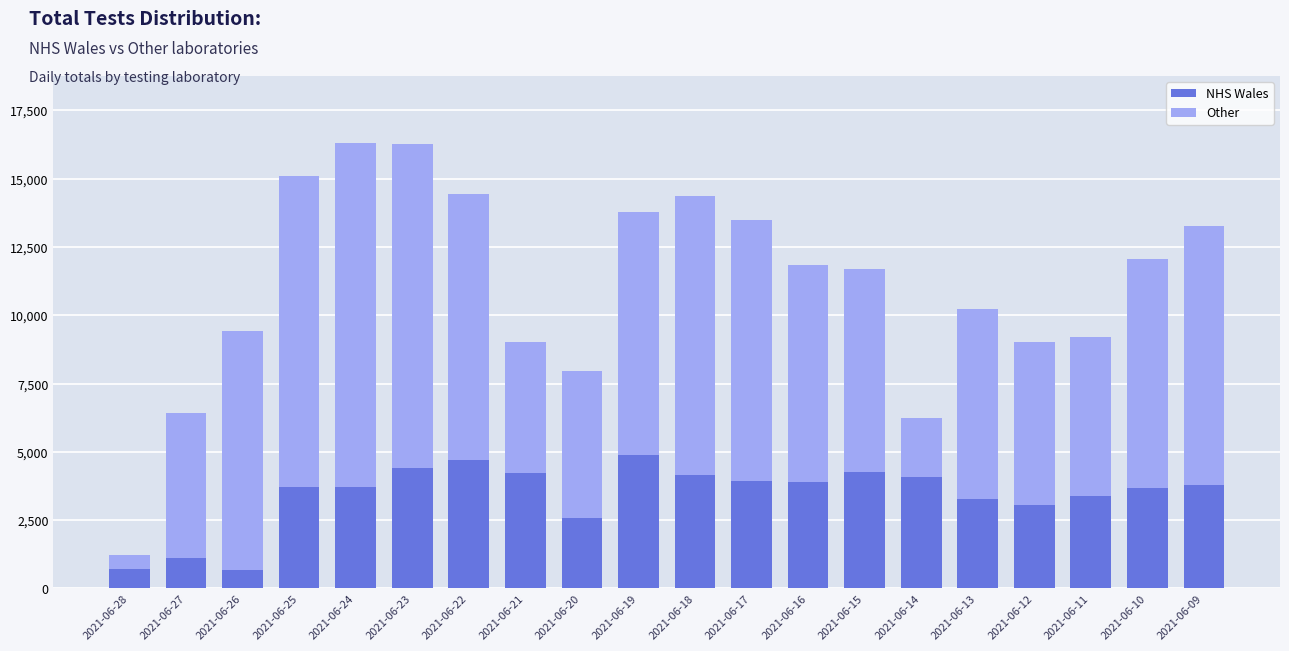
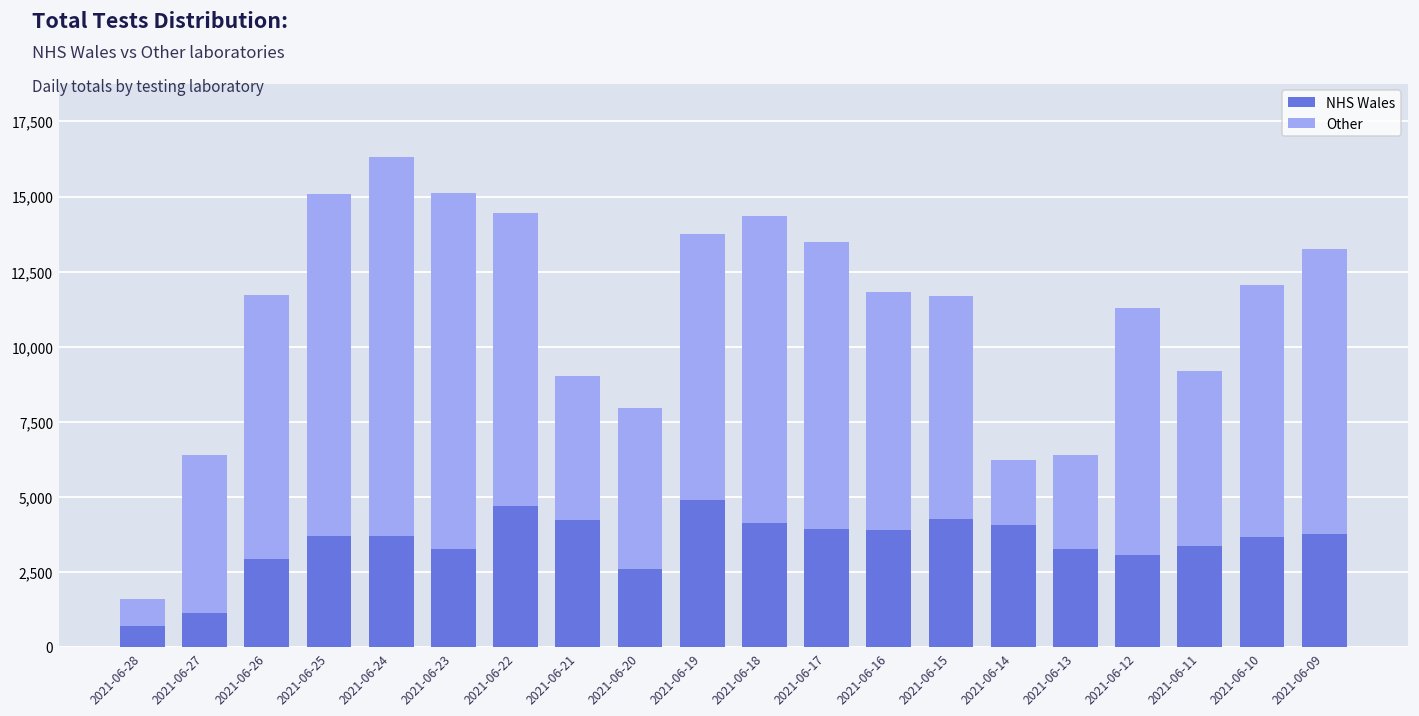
  {
    "NHS Wales": {
      "2021-06-28": "700",
      "2021-06-27": "1,100",
-     "2021-06-26": "700",
+     "2021-06-26": "3,000",
      "2021-06-25": "3,700",
      "2021-06-24": "3,700",
-     "2021-06-23": "4,400",
+     "2021-06-23": "3,300",
      "2021-06-22": "4,700",
      "2021-06-21": "4,200",
      "2021-06-20": "2,600",
      "2021-06-19": "4,900",
      "2021-06-18": "4,100",
      "2021-06-17": "3,900",
      "2021-06-16": "3,900",
      "2021-06-15": "4,300",
      "2021-06-14": "4,100",
      "2021-06-13": "3,300",
      "2021-06-12": "3,100",
      "2021-06-11": "3,400",
      "2021-06-10": "3,700",
      "2021-06-09": "3,800"
    },
    "Other": {
-     "2021-06-28": "500",
+     "2021-06-28": "900",
      "2021-06-27": "5,300",
      "2021-06-26": "8,800",
      "2021-06-25": "11,400",
      "2021-06-24": "12,600",
      "2021-06-23": "11,800",
      "2021-06-22": "9,800",
      "2021-06-21": "4,800",
      "2021-06-20": "5,400",
      "2021-06-19": "8,900",
      "2021-06-18": "10,200",
      "2021-06-17": "9,500",
      "2021-06-16": "7,900",
      "2021-06-15": "7,400",
      "2021-06-14": "2,200",
-     "2021-06-13": "7,000",
-     "2021-06-12": "6,000",
+     "2021-06-13": "3,100",
+     "2021-06-12": "8,200",
      "2021-06-11": "5,800",
      "2021-06-10": "8,400",
      "2021-06-09": "9,500"
    }
  }
